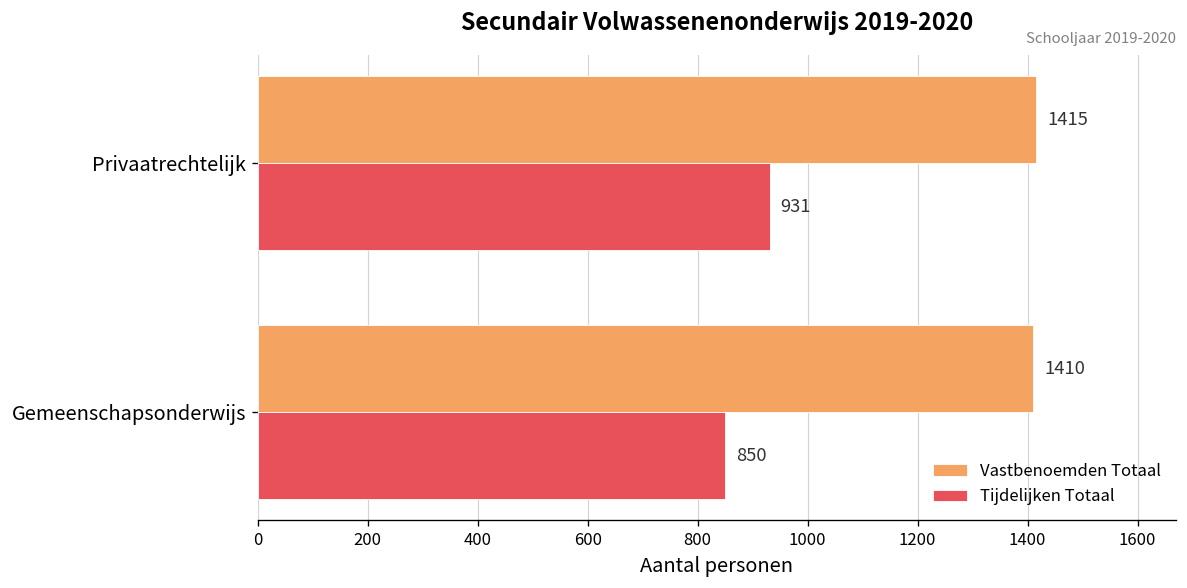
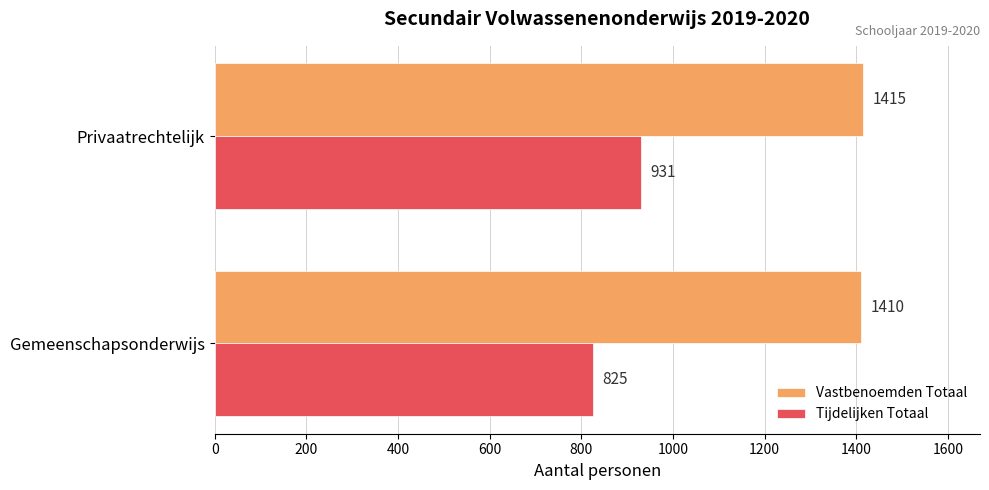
  {
    "Vastbenoemden Totaal": {
      "Privaatrechtelijk": 1415,
      "Gemeenschapsonderwijs": 1410
    },
    "Tijdelijken Totaal": {
      "Privaatrechtelijk": 931,
-     "Gemeenschapsonderwijs": 850
+     "Gemeenschapsonderwijs": 825
    }
  }
